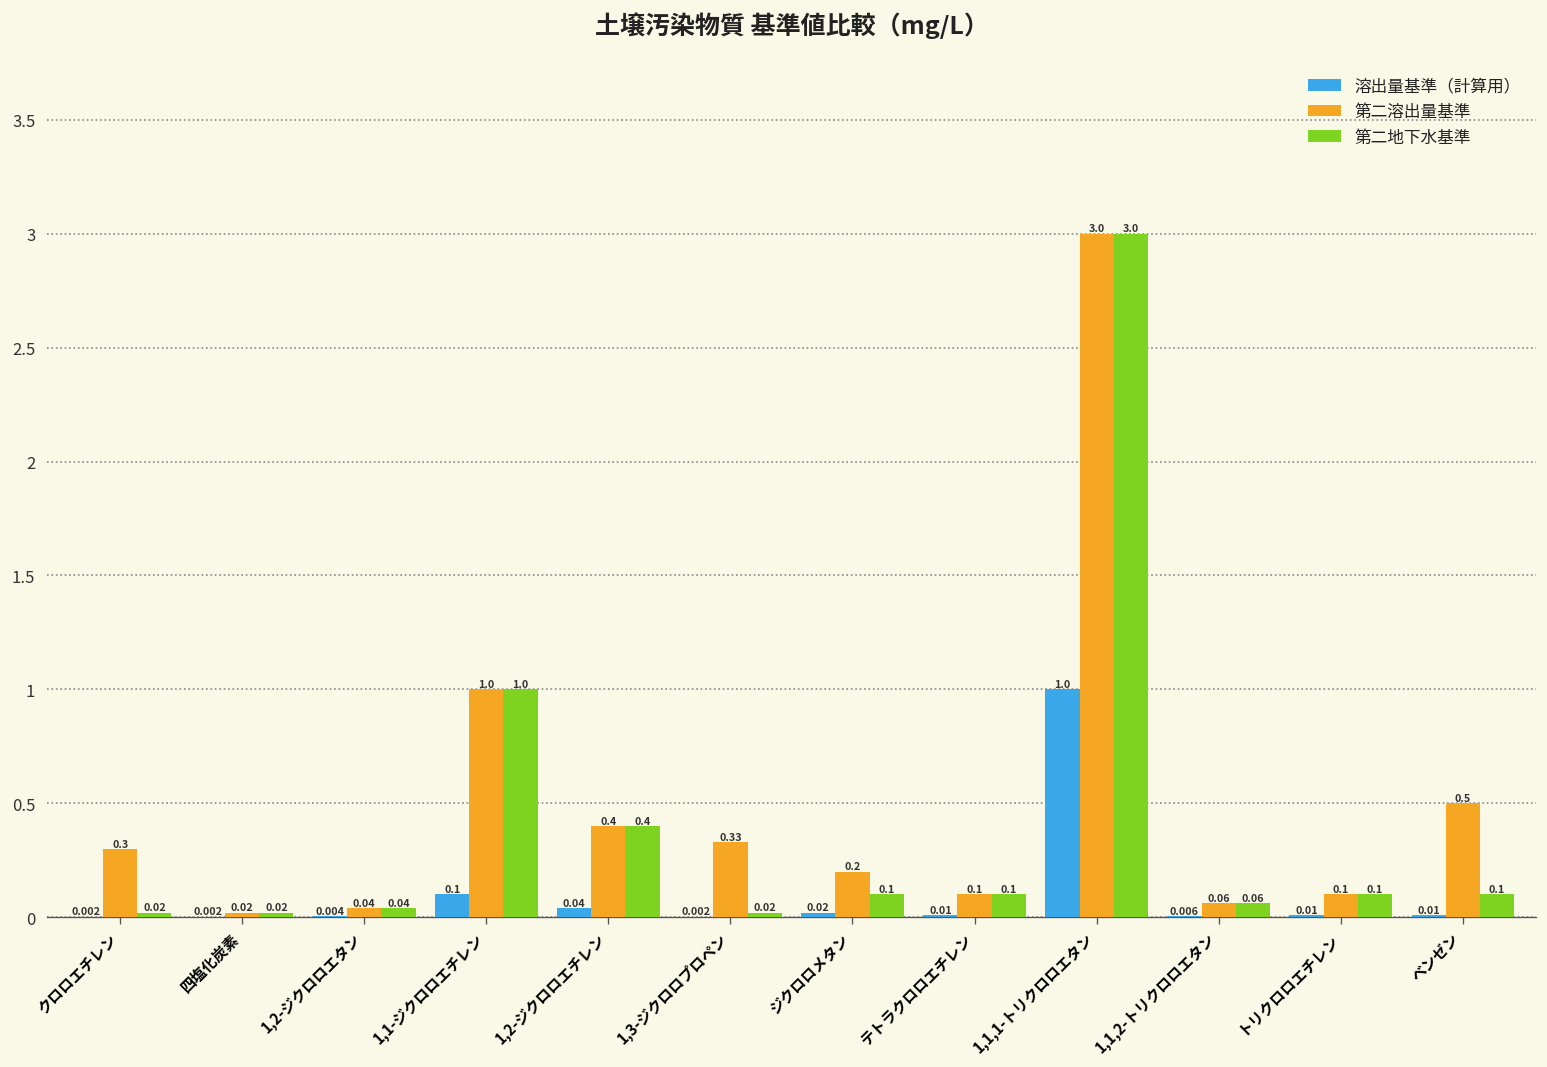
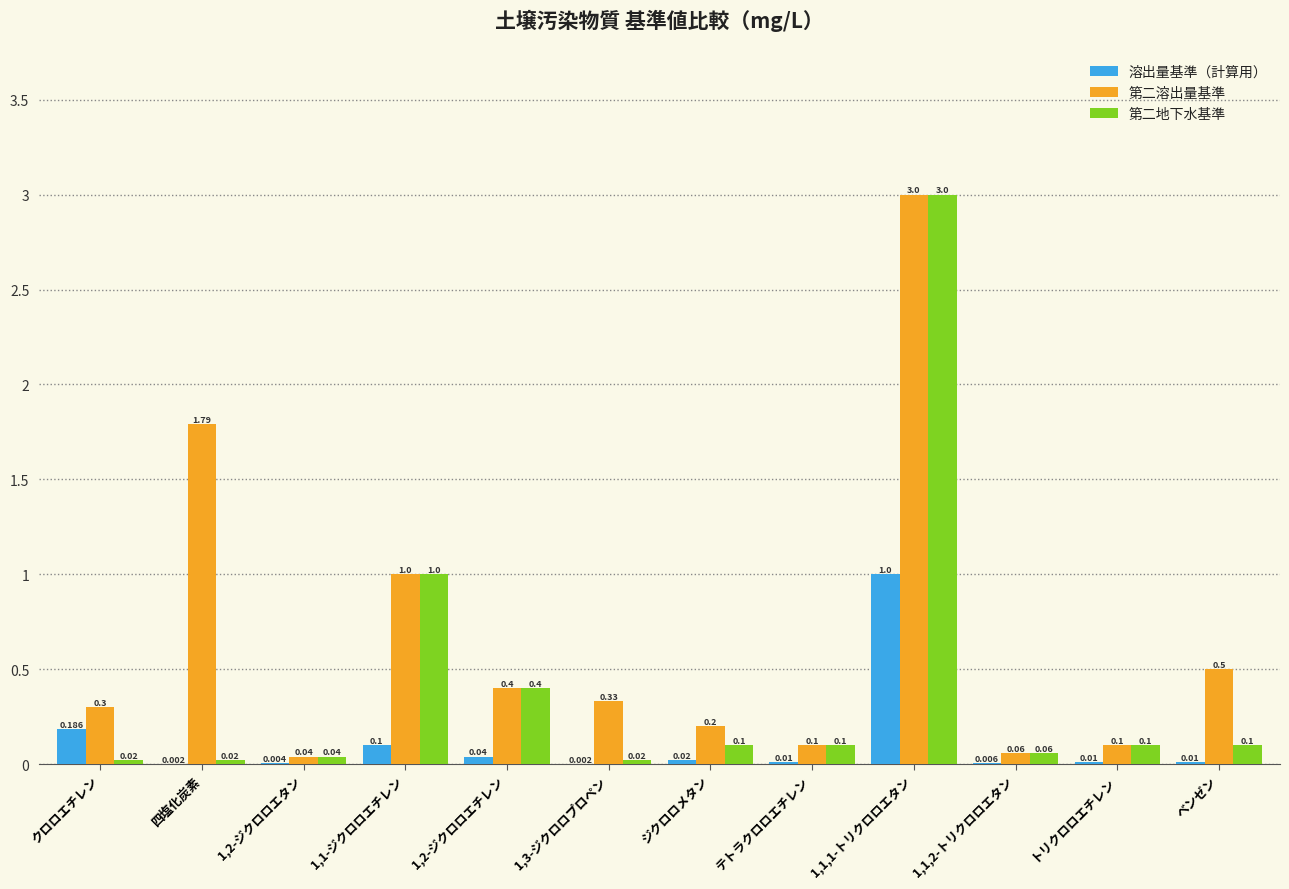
  {
    "溶出量基準（計算用）": {
-     "クロロエチレン": 0.002,
+     "クロロエチレン": 0.186,
      "四塩化炭素": 0.002,
      "1,2-ジクロロエタン": 0.004,
      "1,1-ジクロロエチレン": 0.1,
      "1,2-ジクロロエチレン": 0.04,
      "1,3-ジクロロプロペン": 0.002,
      "ジクロロメタン": 0.02,
      "テトラクロロエチレン": 0.01,
      "1,1,1-トリクロロエタン": 1.0,
      "1,1,2-トリクロロエタン": 0.006,
      "トリクロロエチレン": 0.01,
      "ベンゼン": 0.01
    },
    "第二溶出量基準": {
      "クロロエチレン": 0.3,
-     "四塩化炭素": 0.02,
+     "四塩化炭素": 1.79,
      "1,2-ジクロロエタン": 0.04,
      "1,1-ジクロロエチレン": 1.0,
      "1,2-ジクロロエチレン": 0.4,
      "1,3-ジクロロプロペン": 0.33,
      "ジクロロメタン": 0.2,
      "テトラクロロエチレン": 0.1,
      "1,1,1-トリクロロエタン": 3.0,
      "1,1,2-トリクロロエタン": 0.06,
      "トリクロロエチレン": 0.1,
      "ベンゼン": 0.5
    },
    "第二地下水基準": {
      "クロロエチレン": 0.02,
      "四塩化炭素": 0.02,
      "1,2-ジクロロエタン": 0.04,
      "1,1-ジクロロエチレン": 1.0,
      "1,2-ジクロロエチレン": 0.4,
      "1,3-ジクロロプロペン": 0.02,
      "ジクロロメタン": 0.1,
      "テトラクロロエチレン": 0.1,
      "1,1,1-トリクロロエタン": 3.0,
      "1,1,2-トリクロロエタン": 0.06,
      "トリクロロエチレン": 0.1,
      "ベンゼン": 0.1
    }
  }
